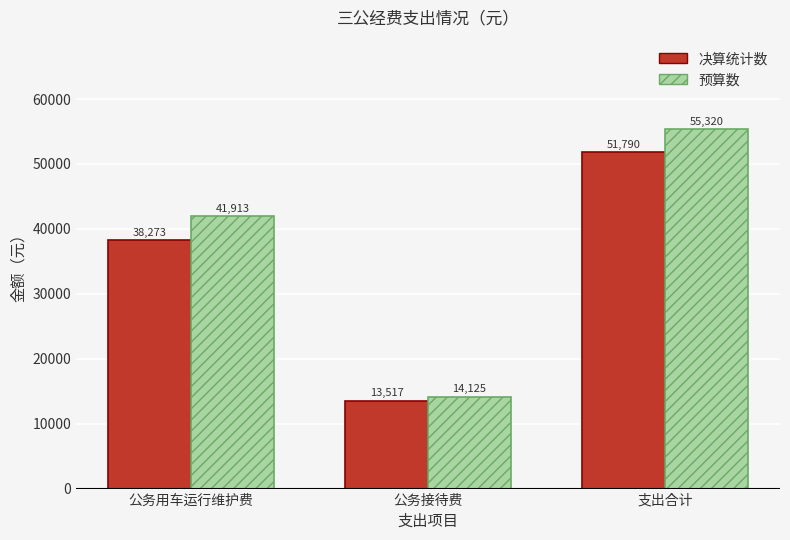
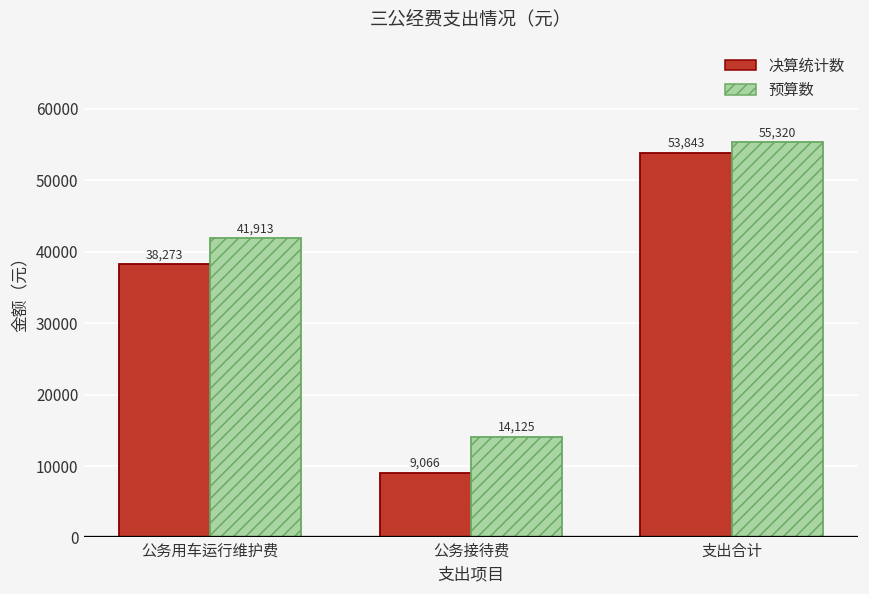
  {
    "决算统计数": {
      "公务用车运行维护费": "38,273",
-     "公务接待费": "13,517",
-     "支出合计": "51,790"
+     "公务接待费": "9,066",
+     "支出合计": "53,843"
    },
    "预算数": {
      "公务用车运行维护费": "41,913",
      "公务接待费": "14,125",
      "支出合计": "55,320"
    }
  }
